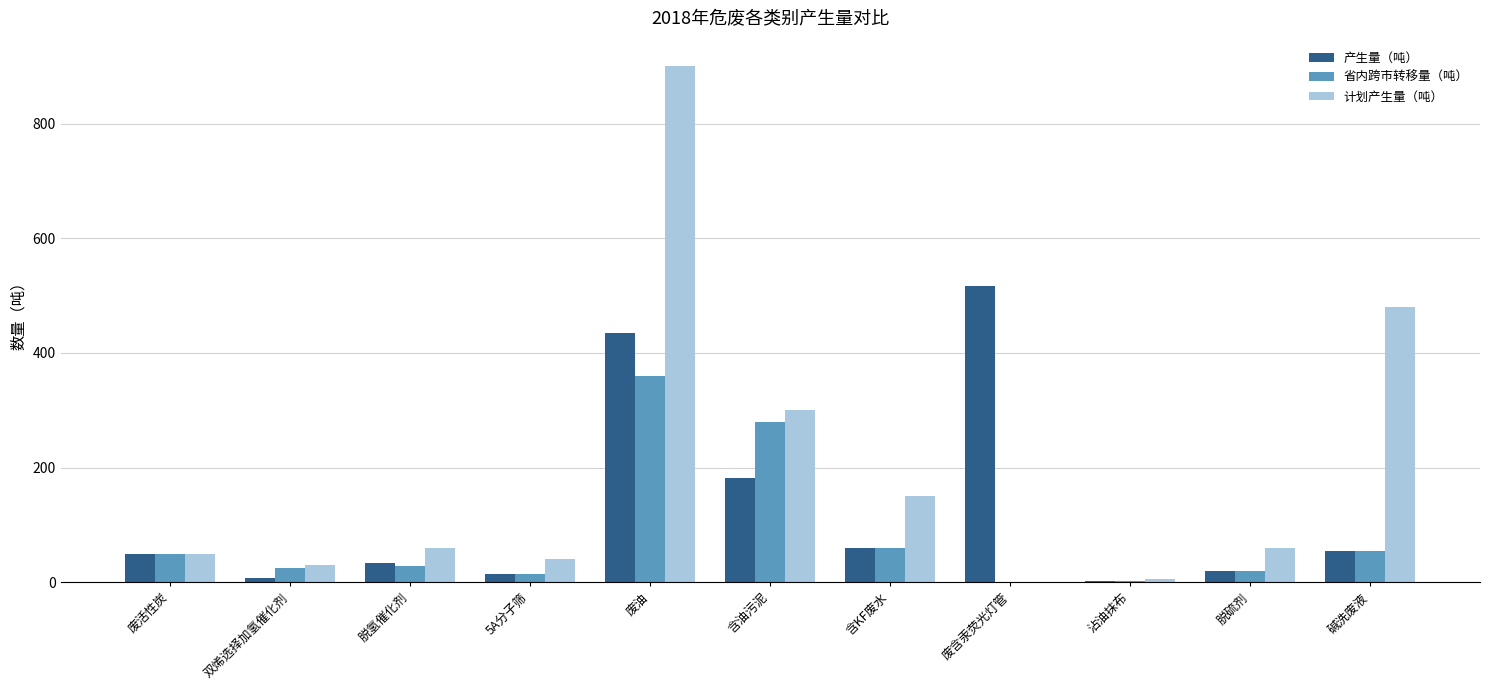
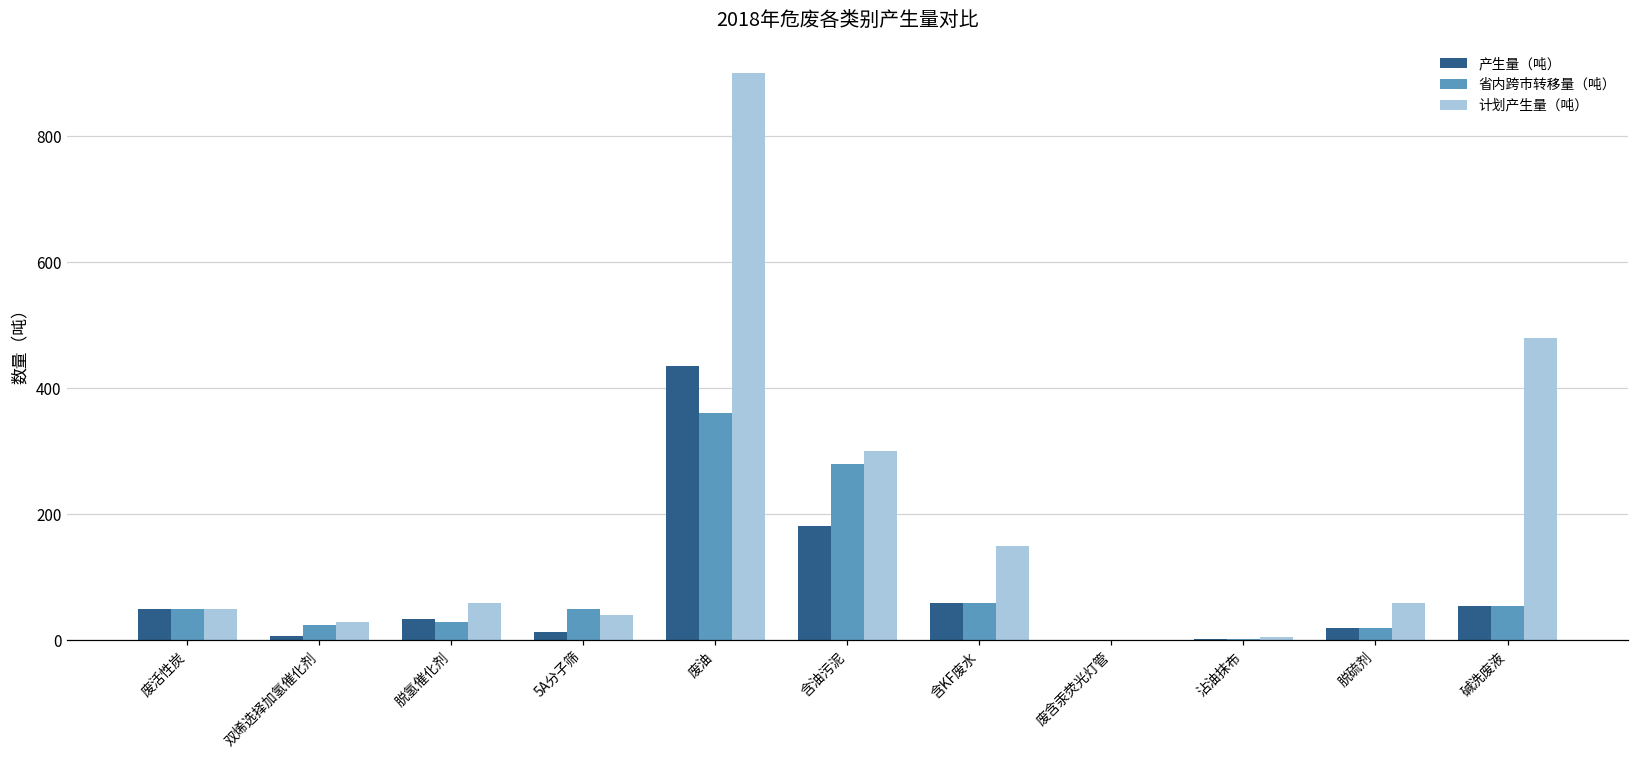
  {
    "产生量（吨）": {
      "废活性炭": 50,
      "双烯选择加氢催化剂": 10,
      "脱氢催化剂": 30,
      "5A分子筛": 10,
      "废油": 440,
      "含油污泥": 180,
      "含KF废水": 60,
-     "废含汞荧光灯管": 520,
+     "废含汞荧光灯管": 0,
      "脱硫剂": 20,
      "碱洗废液": 50
    },
    "省内跨市转移量（吨）": {
      "废活性炭": 50,
      "双烯选择加氢催化剂": 20,
      "脱氢催化剂": 30,
-     "5A分子筛": 10,
+     "5A分子筛": 50,
      "废油": 360,
      "含油污泥": 280,
      "含KF废水": 60,
      "脱硫剂": 20,
      "碱洗废液": 50
    },
    "计划产生量（吨）": {
      "废活性炭": 50,
      "双烯选择加氢催化剂": 30,
      "脱氢催化剂": 60,
      "5A分子筛": 40,
      "废油": 900,
      "含油污泥": 300,
      "含KF废水": 150,
      "沾油抹布": 10,
      "脱硫剂": 60,
      "碱洗废液": 480
    }
  }
